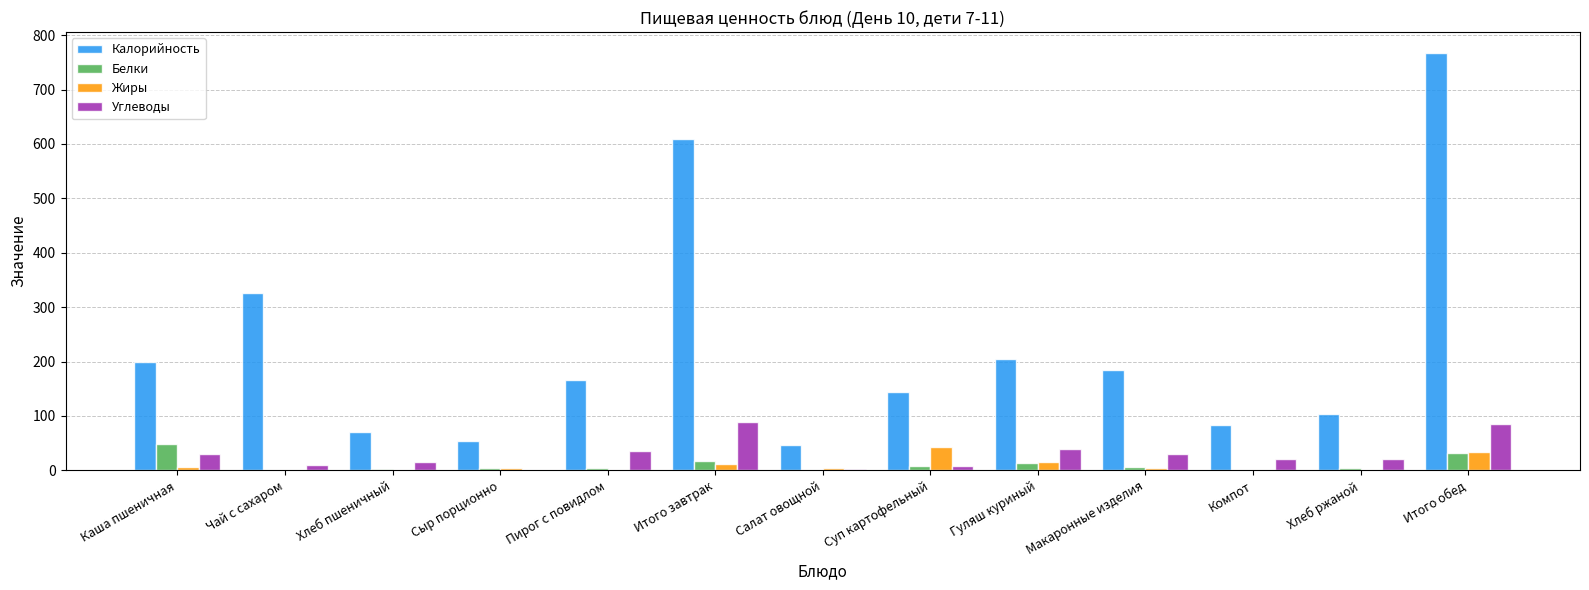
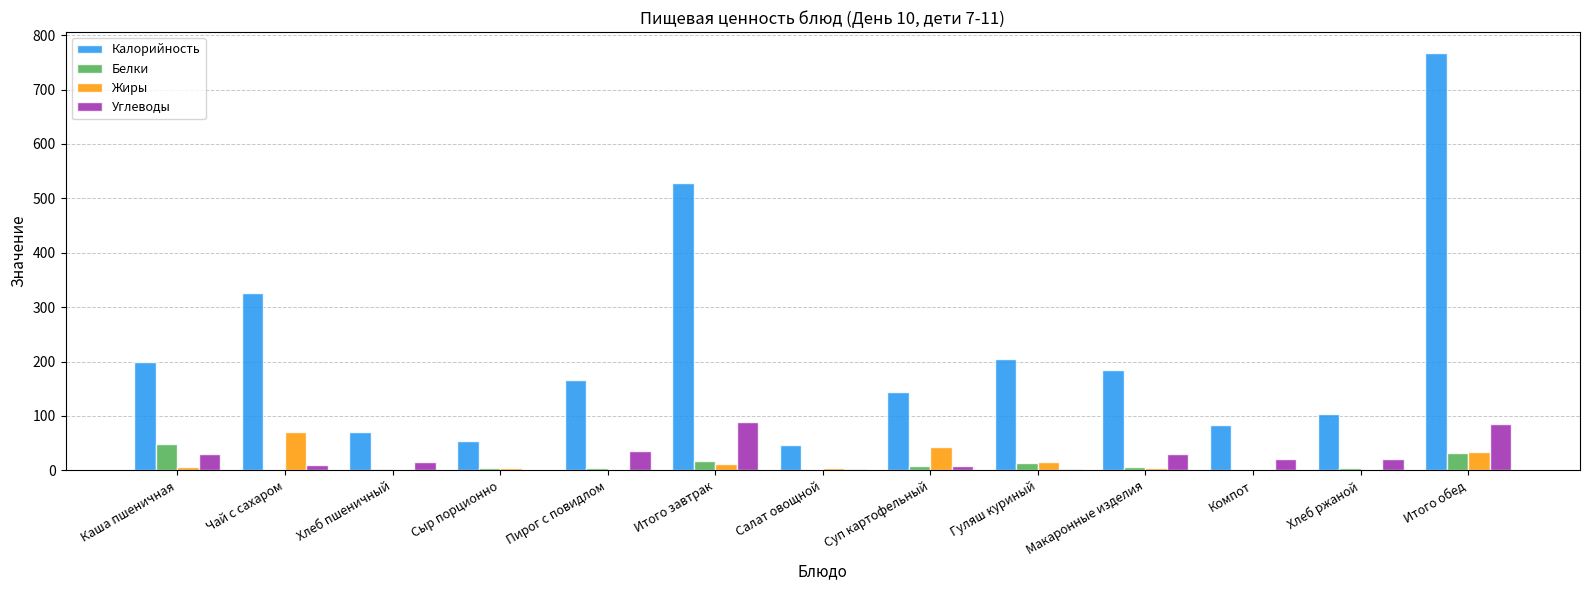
  {
    "Калорийность": {
      "Каша пшеничная": 200,
      "Чай с сахаром": 330,
      "Хлеб пшеничный": 70,
      "Сыр порционно": 50,
      "Пирог с повидлом": 170,
-     "Итого завтрак": 610,
+     "Итого завтрак": 530,
      "Салат овощной": 50,
      "Суп картофельный": 140,
      "Гуляш куриный": 210,
      "Макаронные изделия": 180,
      "Компот": 80,
      "Хлеб ржаной": 100,
      "Итого обед": 770
    },
    "Белки": {
      "Каша пшеничная": 50,
      "Итого завтрак": 20,
      "Суп картофельный": 10,
      "Гуляш куриный": 10,
      "Макаронные изделия": 10,
      "Итого обед": 30
    },
    "Жиры": {
      "Каша пшеничная": 10,
-     "Чай с сахаром": 0,
+     "Чай с сахаром": 70,
      "Сыр порционно": 10,
      "Итого завтрак": 10,
      "Суп картофельный": 40,
      "Гуляш куриный": 20,
      "Макаронные изделия": 0,
      "Итого обед": 30
    },
    "Углеводы": {
      "Каша пшеничная": 30,
      "Чай с сахаром": 10,
      "Хлеб пшеничный": 10,
      "Сыр порционно": 0,
      "Пирог с повидлом": 30,
      "Итого завтрак": 90,
      "Суп картофельный": 10,
-     "Гуляш куриный": 40,
+     "Гуляш куриный": 0,
      "Макаронные изделия": 30,
      "Компот": 20,
      "Хлеб ржаной": 20,
      "Итого обед": 80
    }
  }
